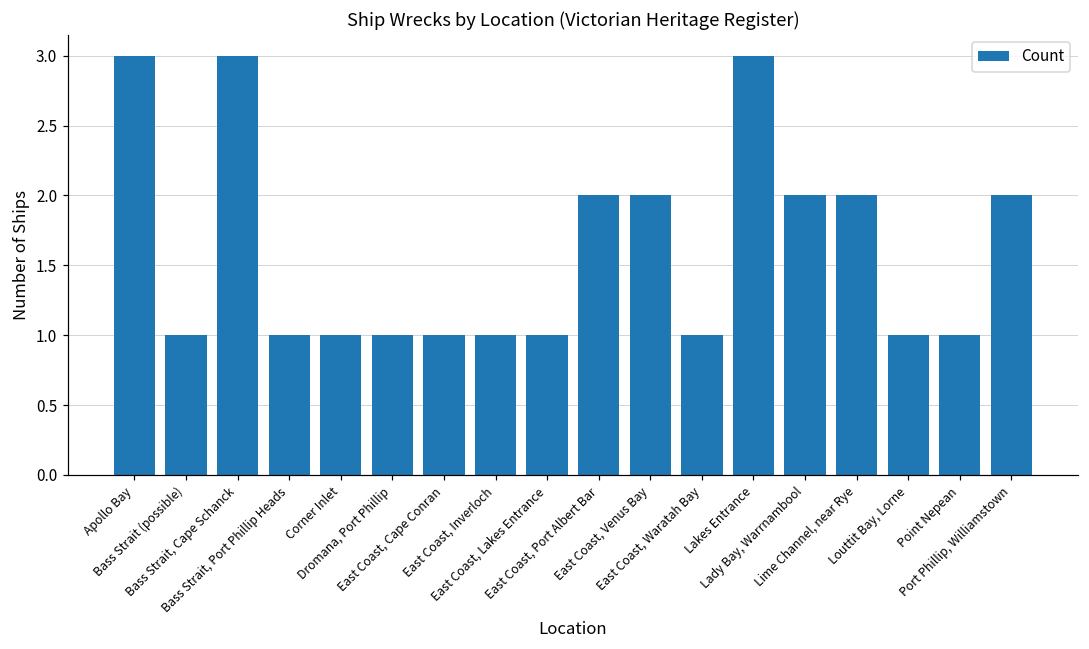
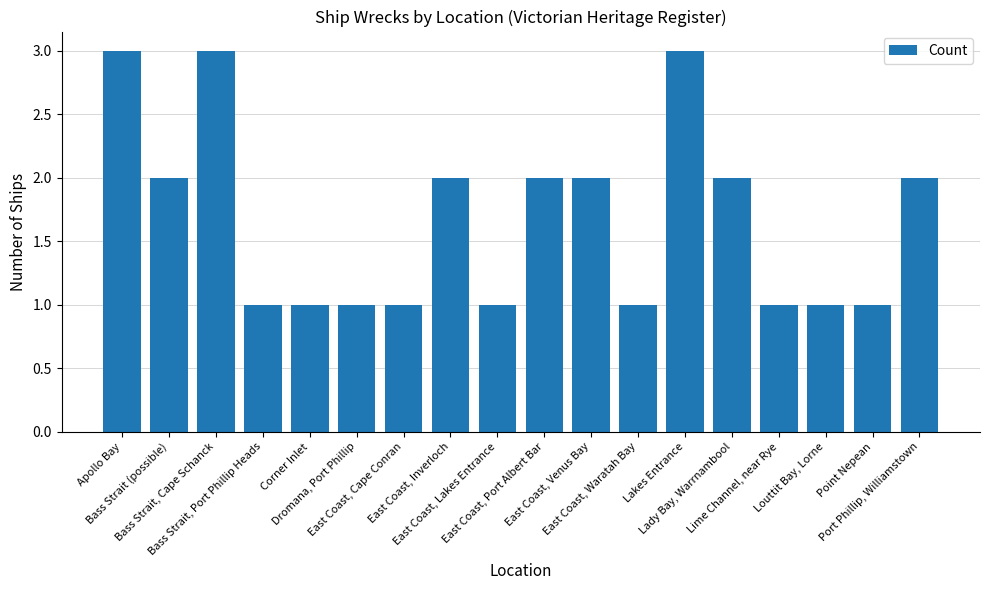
  {
    "Apollo Bay": 3,
-   "Bass Strait (possible)": 1,
+   "Bass Strait (possible)": 2,
    "Bass Strait, Cape Schanck": 3,
    "Bass Strait, Port Phillip Heads": 1,
    "Corner Inlet": 1,
    "Dromana, Port Phillip": 1,
    "East Coast, Cape Conran": 1,
-   "East Coast, Inverloch": 1,
+   "East Coast, Inverloch": 2,
    "East Coast, Lakes Entrance": 1,
    "East Coast, Port Albert Bar": 2,
    "East Coast, Venus Bay": 2,
    "East Coast, Waratah Bay": 1,
    "Lakes Entrance": 3,
    "Lady Bay, Warrnambool": 2,
-   "Lime Channel, near Rye": 2,
+   "Lime Channel, near Rye": 1,
    "Louttit Bay, Lorne": 1,
    "Point Nepean": 1,
    "Port Phillip, Williamstown": 2
  }
